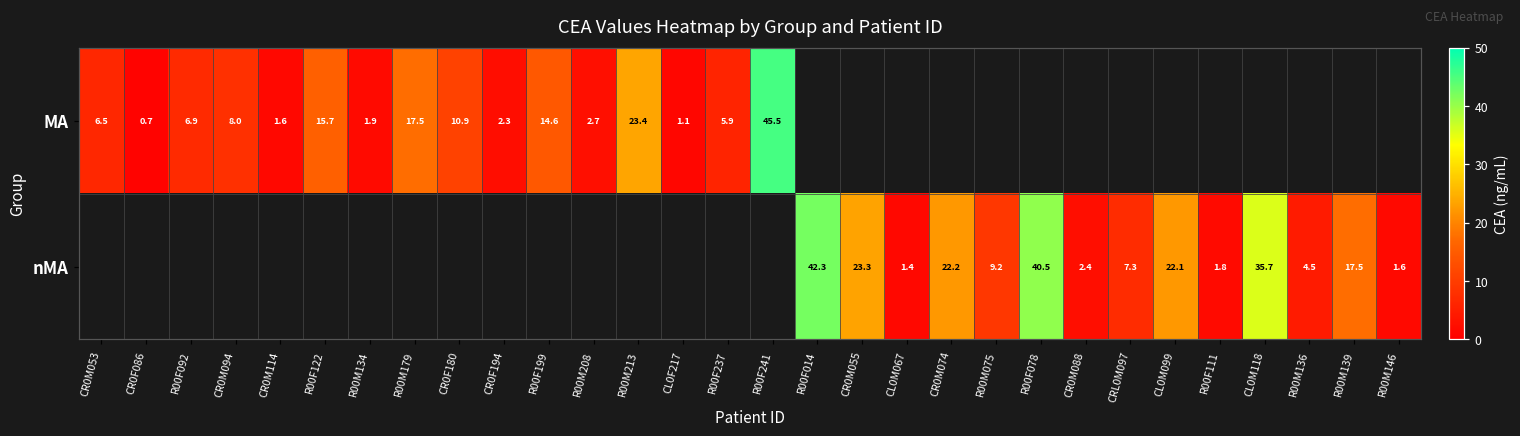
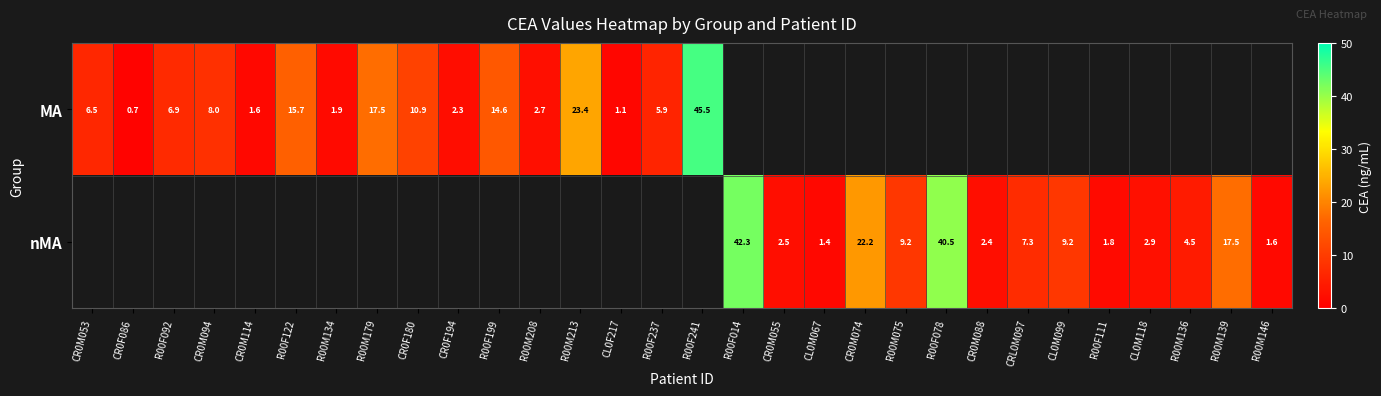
  {
    "MA": {
      "CR0M053": 6.5,
      "CR0F086": 0.7,
      "R00F092": 6.9,
      "CR0M094": 8.0,
      "CR0M114": 1.6,
      "R00F122": 15.7,
      "R00M134": 1.9,
      "R00M179": 17.5,
      "CR0F180": 10.9,
      "CR0F194": 2.3,
      "R00F199": 14.6,
      "R00M208": 2.7,
      "R00M213": 23.4,
      "CL0F217": 1.1,
      "R00F237": 5.9,
      "R00F241": 45.5
    },
    "nMA": {
      "R00F014": 42.3,
-     "CR0M055": 23.3,
+     "CR0M055": 2.5,
      "CL0M067": 1.4,
      "CR0M074": 22.2,
      "R00M075": 9.2,
      "R00F078": 40.5,
      "CR0M088": 2.4,
      "CRL0M097": 7.3,
-     "CL0M099": 22.1,
+     "CL0M099": 9.2,
      "R00F111": 1.8,
-     "CL0M118": 35.7,
+     "CL0M118": 2.9,
      "R00M136": 4.5,
      "R00M139": 17.5,
      "R00M146": 1.6
    }
  }
